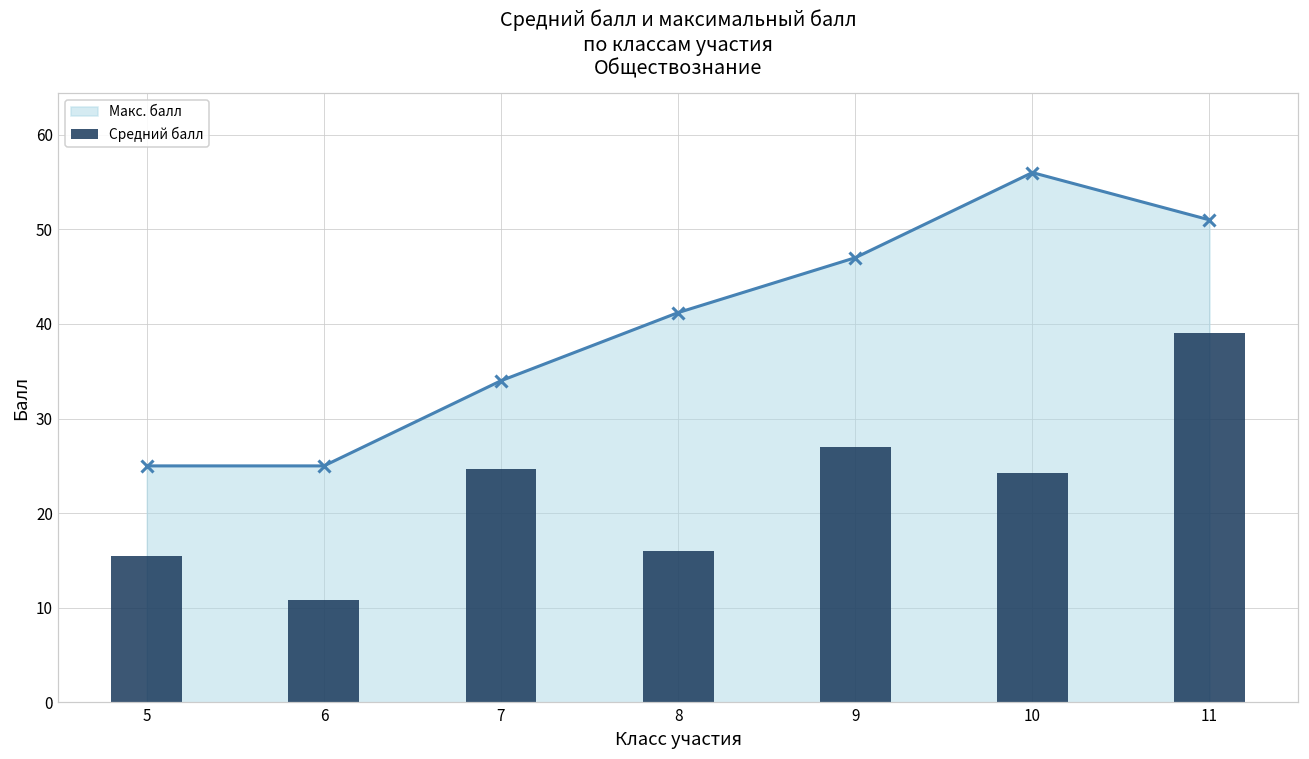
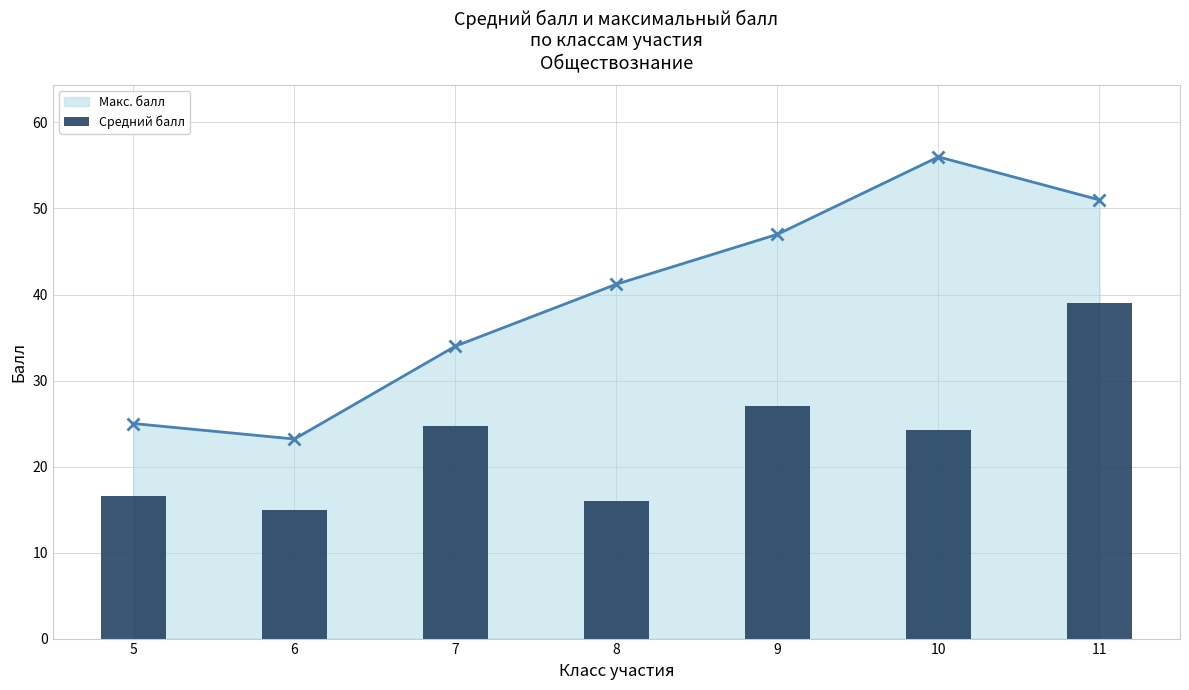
  {
    "Средний балл": {
-     "5": 16,
-     "6": 11,
+     "5": 17,
+     "6": 15,
      "7": 25,
      "8": 16,
      "9": 27,
      "10": 24,
      "11": 39
    },
    "Макс. балл": {
      "5": 25,
-     "6": 25,
+     "6": 23,
      "7": 34,
      "8": 41,
      "9": 47,
      "10": 56,
      "11": 51
    }
  }
